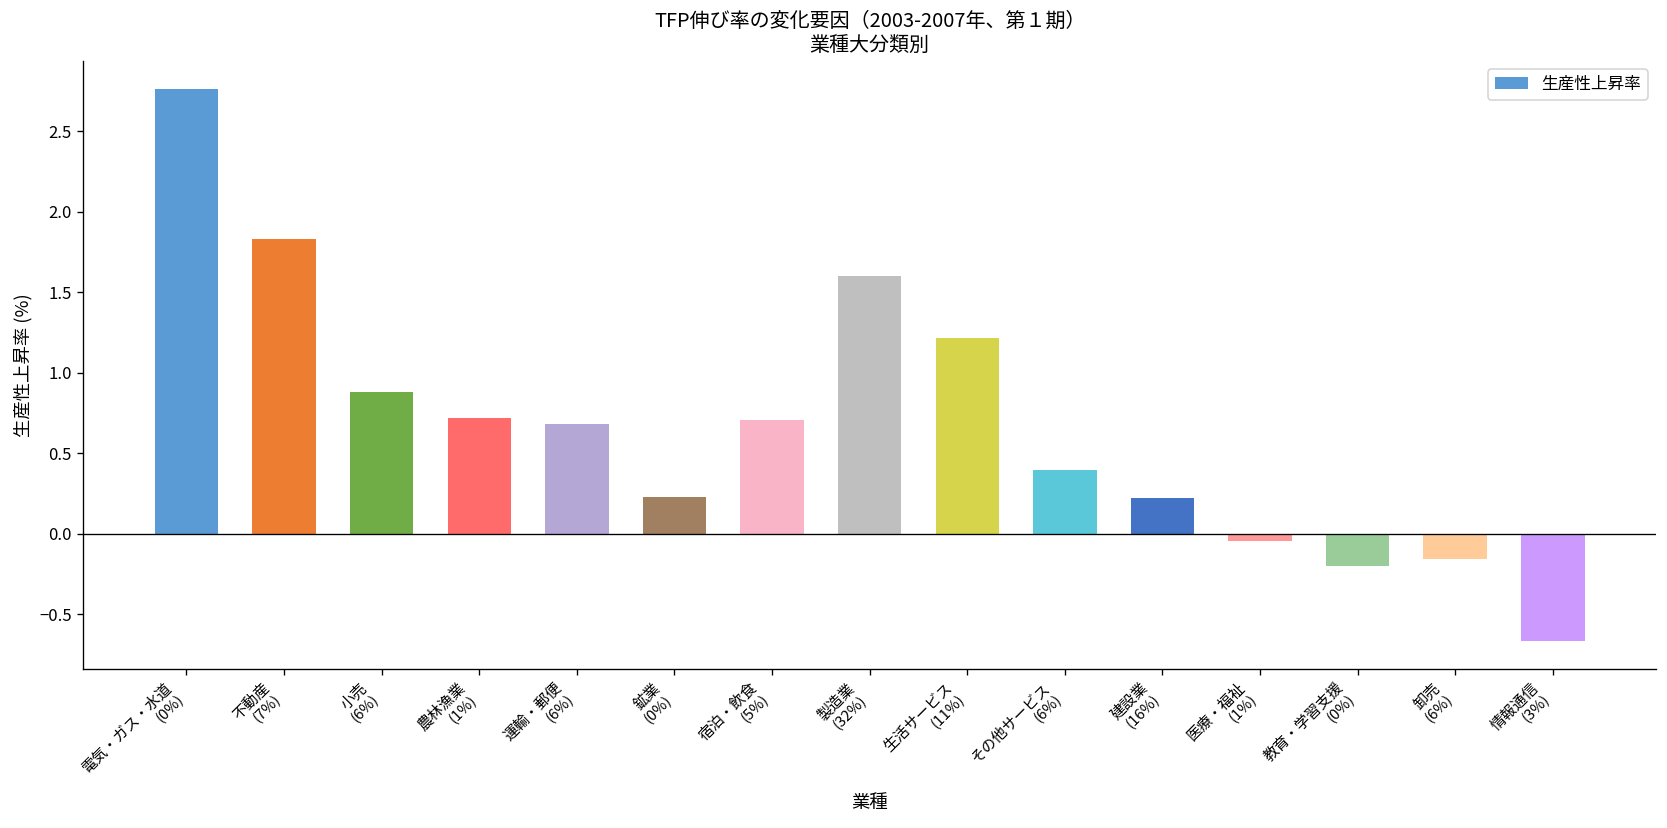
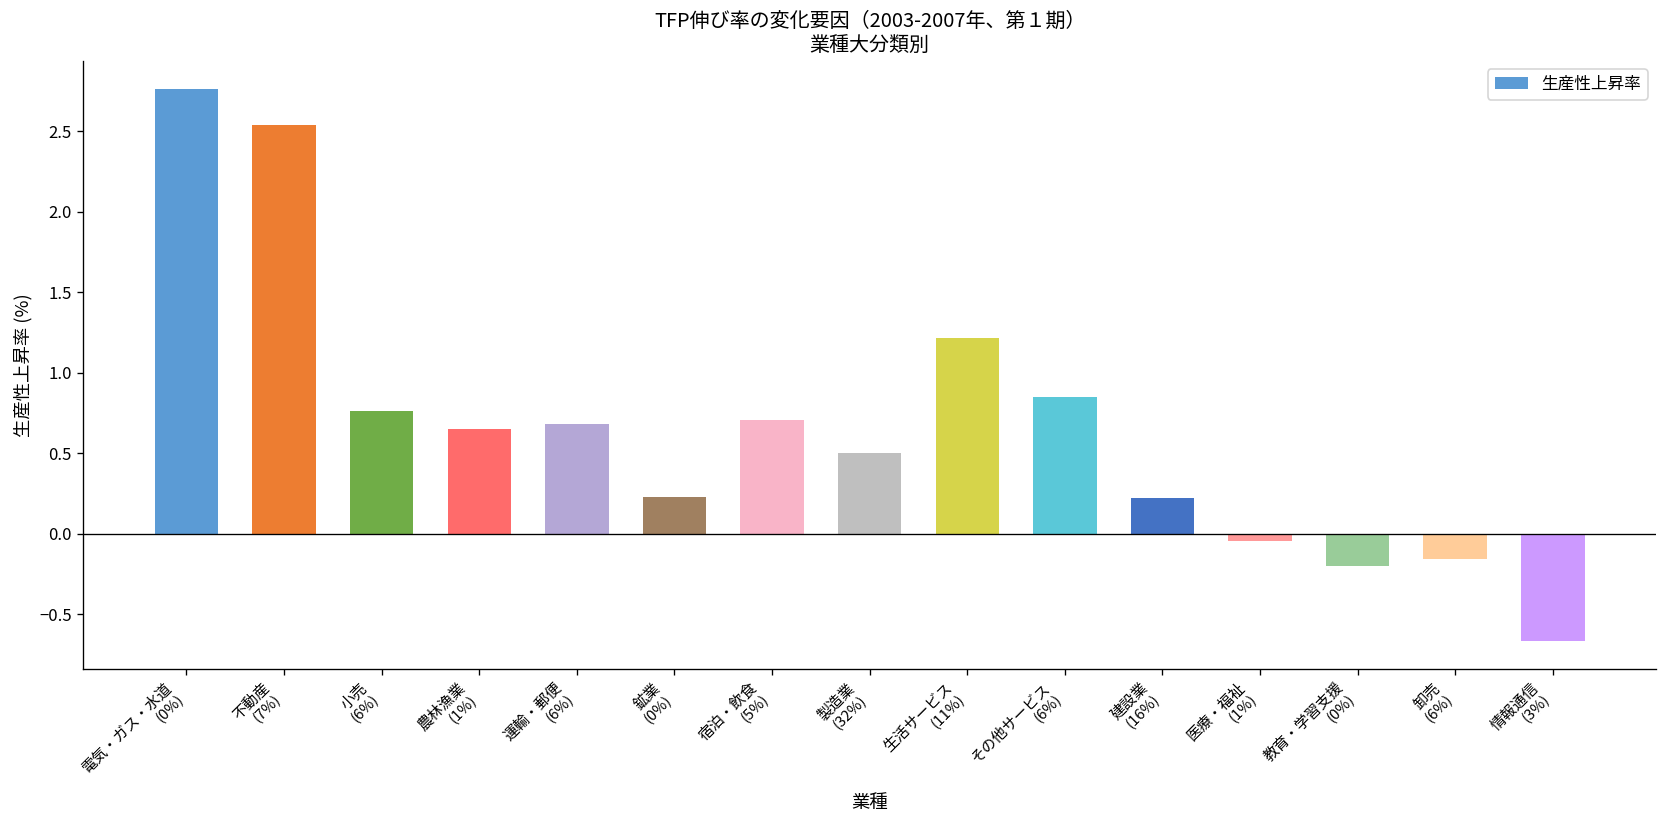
  {
    "電気・ガス・水道 (0%)": 2.76,
-   "不動産 (7%)": 1.83,
-   "小売 (6%)": 0.88,
-   "農林漁業 (1%)": 0.72,
+   "不動産 (7%)": 2.54,
+   "小売 (6%)": 0.76,
+   "農林漁業 (1%)": 0.65,
    "運輸・郵便 (6%)": 0.68,
    "鉱業 (0%)": 0.23,
    "宿泊・飲食 (5%)": 0.71,
-   "製造業 (32%)": 1.60,
+   "製造業 (32%)": 0.50,
    "生活サービス (11%)": 1.22,
-   "その他サービス (6%)": 0.40,
+   "その他サービス (6%)": 0.85,
    "建設業 (16%)": 0.22,
    "医療・福祉 (1%)": -0.05,
    "教育・学習支援 (0%)": -0.20,
    "卸売 (6%)": -0.16,
    "情報通信 (3%)": -0.67
  }
